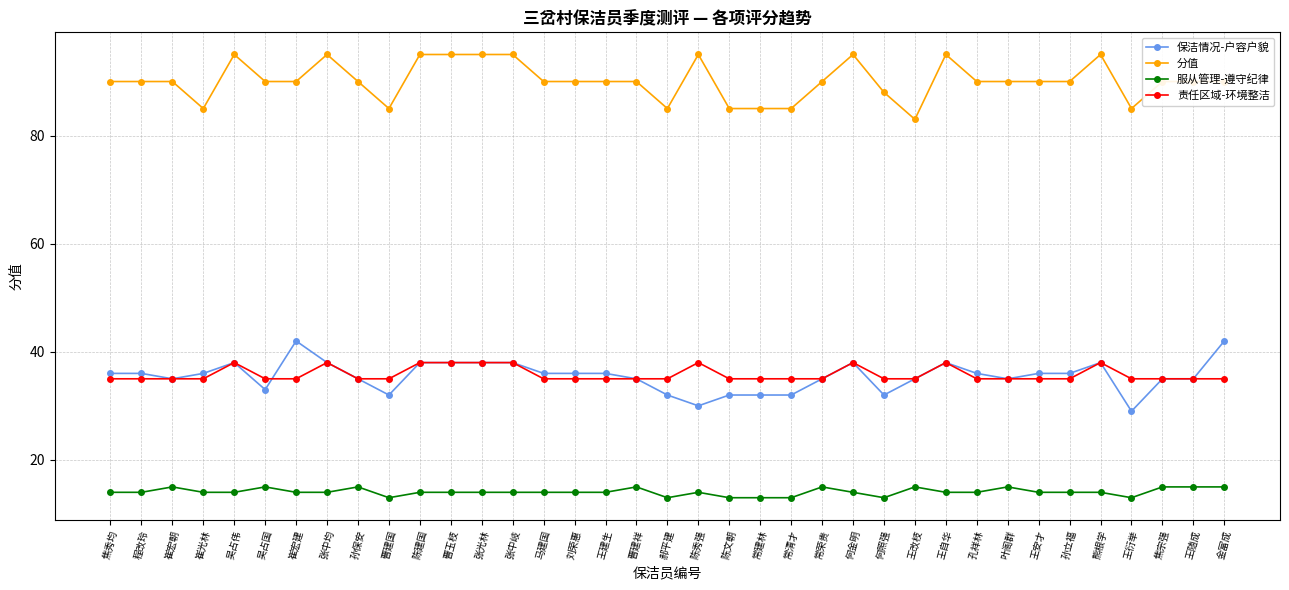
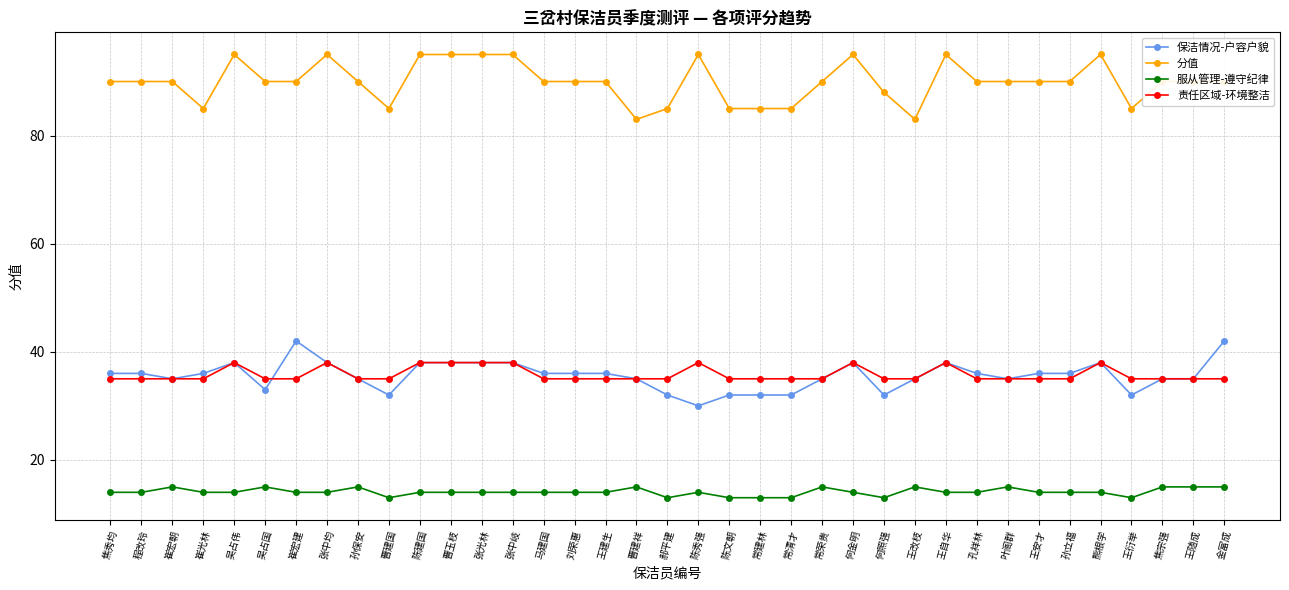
  {
    "保洁情况-户容户貌": {
      "焦秀均": 36,
      "程改玲": 36,
      "崔光林": 36,
      "吴占国": 33,
      "崔宏建": 42,
      "曹建国": 32,
      "马建国": 36,
      "刘荣惠": 36,
      "王建生": 36,
      "郝平建": 32,
      "陈秀强": 30,
      "陈文朝": 32,
      "常建林": 32,
      "常清才": 32,
      "何照强": 32,
      "孔祥林": 36,
      "王安才": 36,
      "孙立福": 36,
-     "王衍举": 29,
+     "王衍举": 32,
      "金富成": 42
    },
    "分值": {
      "焦秀均": 90,
      "程改玲": 90,
      "崔宏朝": 90,
      "崔光林": 85,
      "吴占伟": 95,
      "吴占国": 90,
      "崔宏建": 90,
      "张中均": 95,
      "孙保安": 90,
      "曹建国": 85,
      "陈建国": 95,
      "曹玉枝": 95,
      "张光林": 95,
      "张中岐": 95,
      "马建国": 90,
      "刘荣惠": 90,
      "王建生": 90,
-     "曹建祥": 90,
+     "曹建祥": 83,
      "郝平建": 85,
      "陈秀强": 95,
      "陈文朝": 85,
      "常建林": 85,
      "常清才": 85,
      "常荣贵": 90,
      "何金明": 95,
      "何照强": 88,
      "王改枝": 83,
      "王自华": 95,
      "孔祥林": 90,
      "叶阁群": 90,
      "王安才": 90,
      "孙立福": 90,
      "熊根学": 95,
      "王衍举": 85
    },
    "服从管理-遵守纪律": {
      "焦秀均": 14,
      "程改玲": 14,
      "崔宏朝": 15,
      "崔光林": 14,
      "吴占伟": 14,
      "吴占国": 15,
      "崔宏建": 14,
      "张中均": 14,
      "孙保安": 15,
      "曹建国": 13,
      "陈建国": 14,
      "曹玉枝": 14,
      "张光林": 14,
      "张中岐": 14,
      "马建国": 14,
      "刘荣惠": 14,
      "王建生": 14,
      "曹建祥": 15,
      "郝平建": 13,
      "陈秀强": 14,
      "陈文朝": 13,
      "常建林": 13,
      "常清才": 13,
      "常荣贵": 15,
      "何金明": 14,
      "何照强": 13,
      "王改枝": 15,
      "王自华": 14,
      "孔祥林": 14,
      "叶阁群": 15,
      "王安才": 14,
      "孙立福": 14,
      "熊根学": 14,
      "王衍举": 13,
      "焦宗强": 15,
      "王随成": 15,
      "金富成": 15
    },
    "责任区域-环境整洁": {
      "焦秀均": 35,
      "程改玲": 35,
      "崔光林": 35,
      "吴占国": 35,
      "崔宏建": 35,
      "曹建国": 35,
      "马建国": 35,
      "刘荣惠": 35,
      "王建生": 35,
      "郝平建": 35,
      "陈秀强": 38,
      "陈文朝": 35,
      "常建林": 35,
      "常清才": 35,
      "何照强": 35,
      "孔祥林": 35,
      "王安才": 35,
      "孙立福": 35,
      "王衍举": 35,
      "金富成": 35
    }
  }
